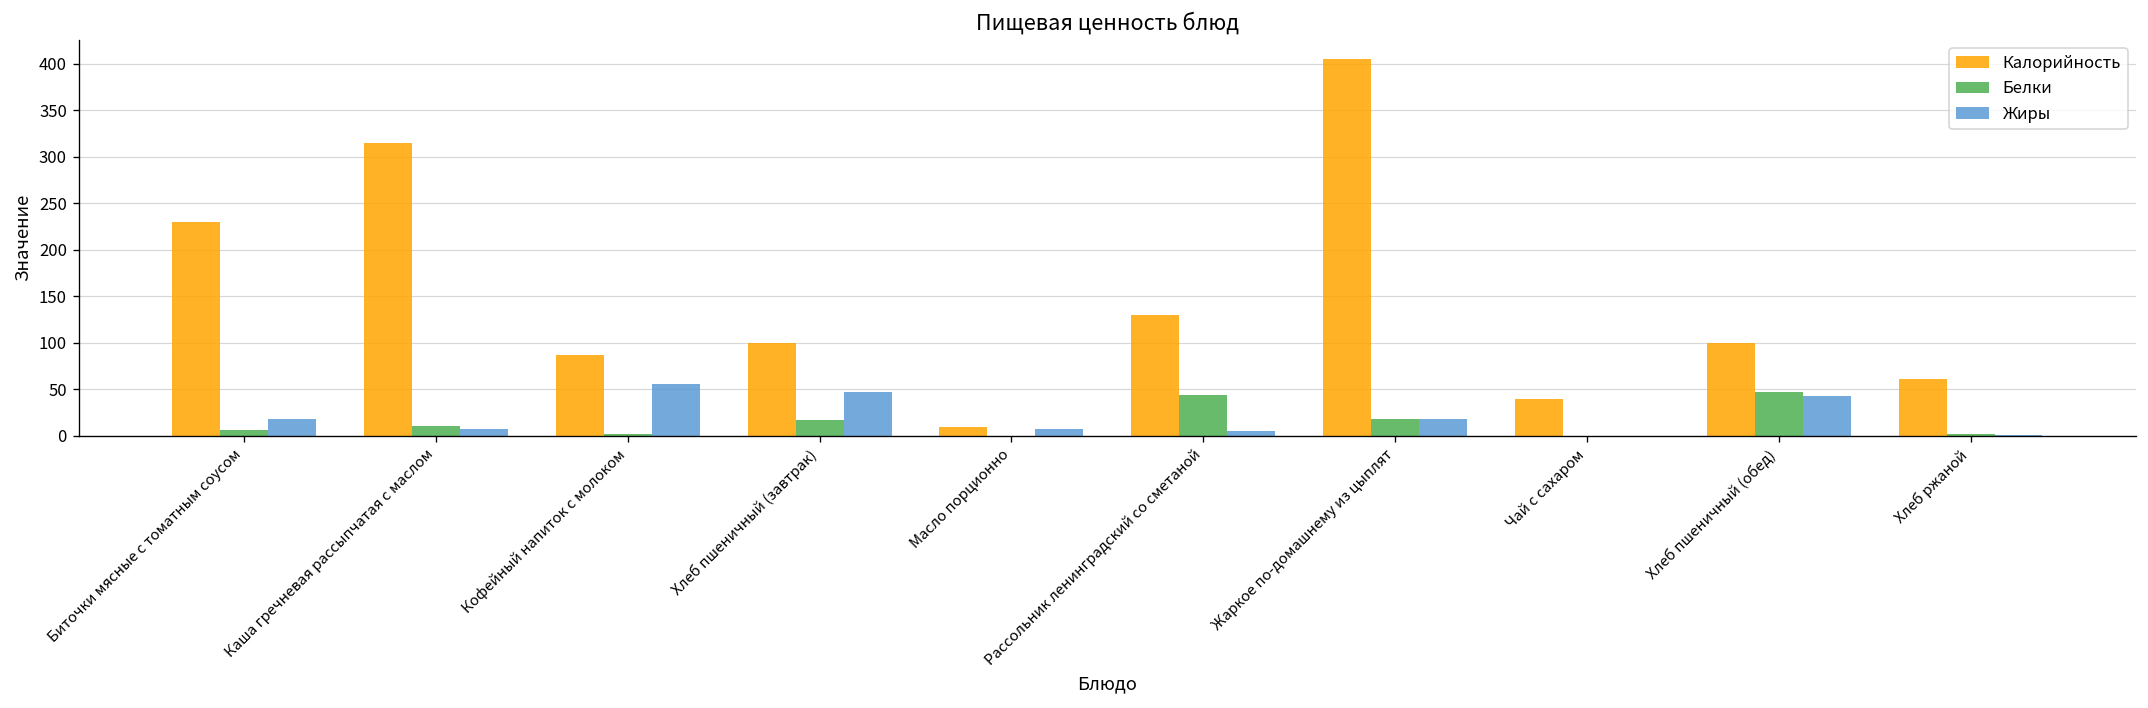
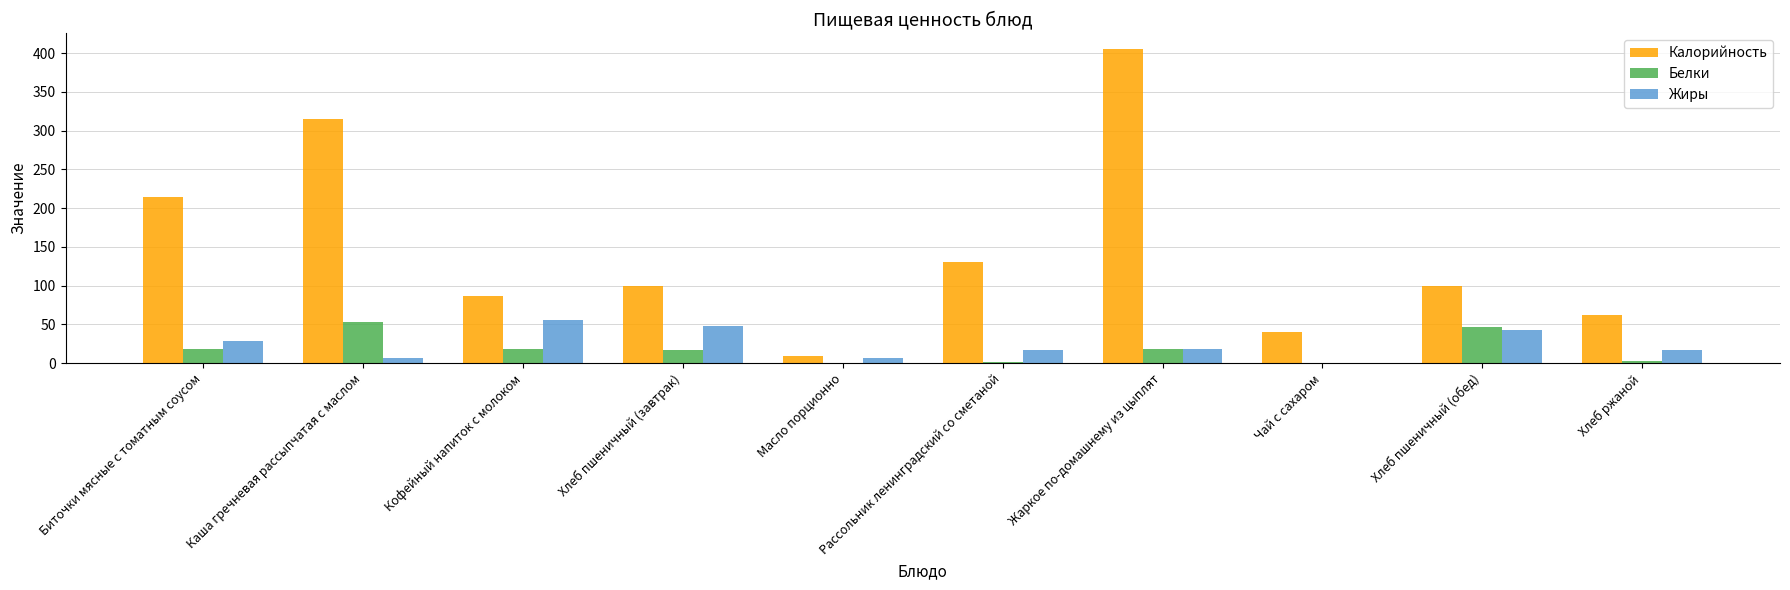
  {
    "Калорийность": {
-     "Биточки мясные с томатным соусом": 230,
+     "Биточки мясные с томатным соусом": 210,
      "Каша гречневая рассыпчатая с маслом": 320,
      "Кофейный напиток с молоком": 90,
      "Хлеб пшеничный (завтрак)": 100,
      "Масло порционно": 10,
      "Рассольник ленинградский со сметаной": 130,
      "Жаркое по-домашнему из цыплят": 410,
      "Чай с сахаром": 40,
      "Хлеб пшеничный (обед)": 100,
      "Хлеб ржаной": 60
    },
    "Белки": {
-     "Биточки мясные с томатным соусом": 10,
-     "Каша гречневая рассыпчатая с маслом": 10,
-     "Кофейный напиток с молоком": 0,
+     "Биточки мясные с томатным соусом": 20,
+     "Каша гречневая рассыпчатая с маслом": 50,
+     "Кофейный напиток с молоком": 20,
      "Хлеб пшеничный (завтрак)": 20,
-     "Рассольник ленинградский со сметаной": 40,
+     "Рассольник ленинградский со сметаной": 0,
      "Жаркое по-домашнему из цыплят": 20,
      "Чай с сахаром": 0,
      "Хлеб пшеничный (обед)": 50
    },
    "Жиры": {
-     "Биточки мясные с томатным соусом": 20,
+     "Биточки мясные с томатным соусом": 30,
      "Каша гречневая рассыпчатая с маслом": 10,
      "Кофейный напиток с молоком": 60,
      "Хлеб пшеничный (завтрак)": 50,
      "Масло порционно": 10,
-     "Рассольник ленинградский со сметаной": 10,
+     "Рассольник ленинградский со сметаной": 20,
      "Жаркое по-домашнему из цыплят": 20,
      "Чай с сахаром": 0,
      "Хлеб пшеничный (обед)": 40,
-     "Хлеб ржаной": 0
+     "Хлеб ржаной": 20
    }
  }
